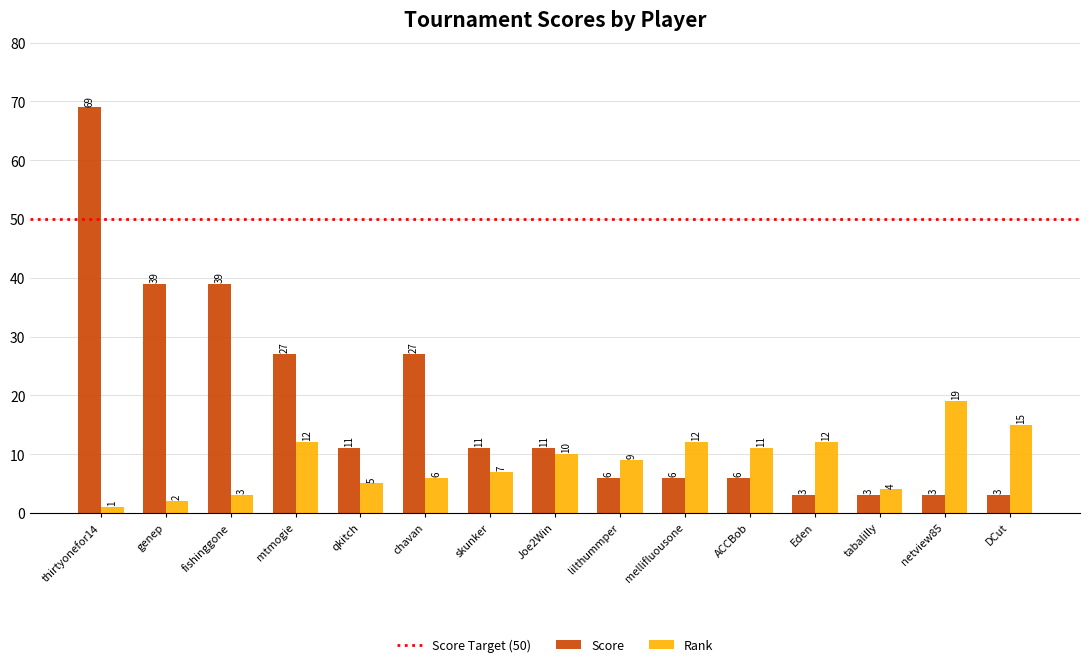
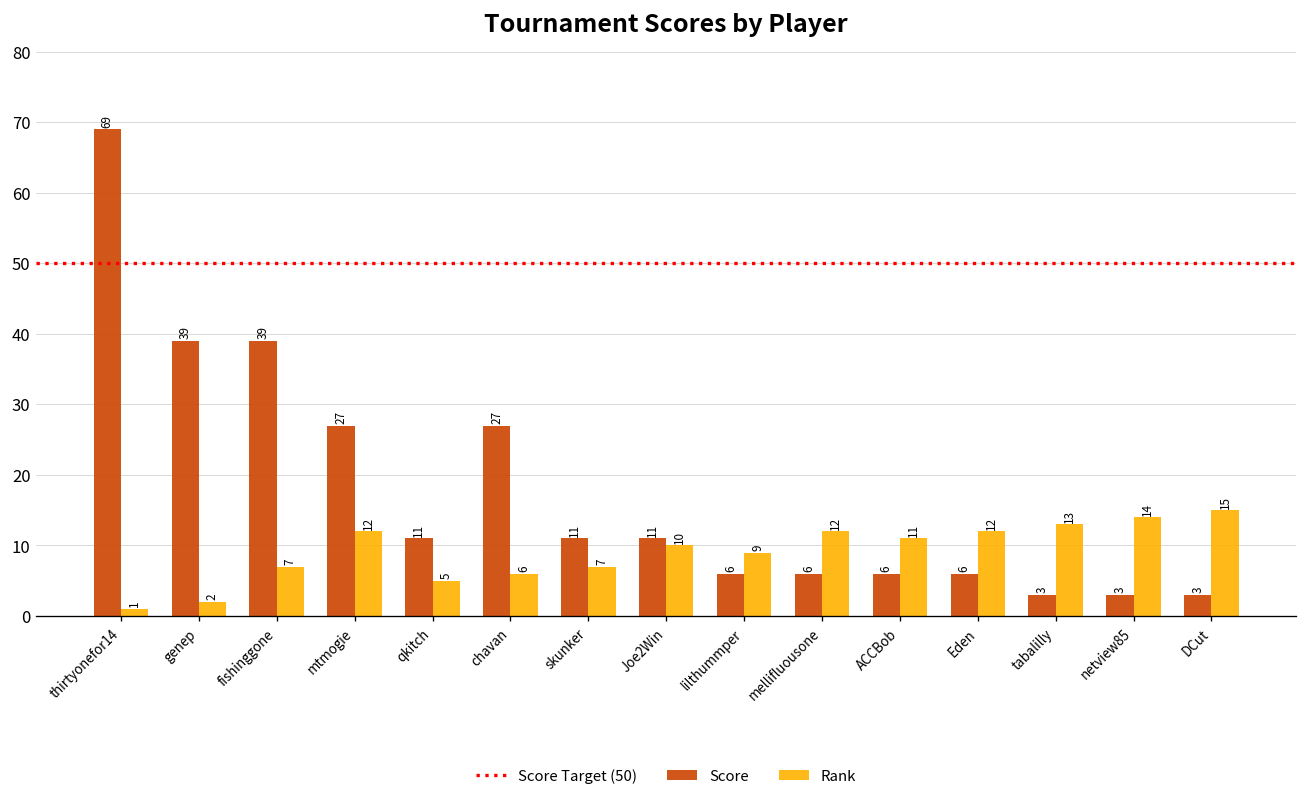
  {
    "Score": {
      "thirtyonefor14": 69,
      "genep": 39,
      "fishinggone": 39,
      "mtmogie": 27,
      "qkitch": 11,
      "chavan": 27,
      "skunker": 11,
      "Joe2Win": 11,
      "lilthummper": 6,
      "mellifluousone": 6,
      "ACCBob": 6,
-     "Eden": 3,
+     "Eden": 6,
      "tabalilly": 3,
      "netview85": 3,
      "DCut": 3
    },
    "Rank": {
      "thirtyonefor14": 1,
      "genep": 2,
-     "fishinggone": 3,
+     "fishinggone": 7,
      "mtmogie": 12,
      "qkitch": 5,
      "chavan": 6,
      "skunker": 7,
      "Joe2Win": 10,
      "lilthummper": 9,
      "mellifluousone": 12,
      "ACCBob": 11,
      "Eden": 12,
-     "tabalilly": 4,
-     "netview85": 19,
+     "tabalilly": 13,
+     "netview85": 14,
      "DCut": 15
    }
  }
